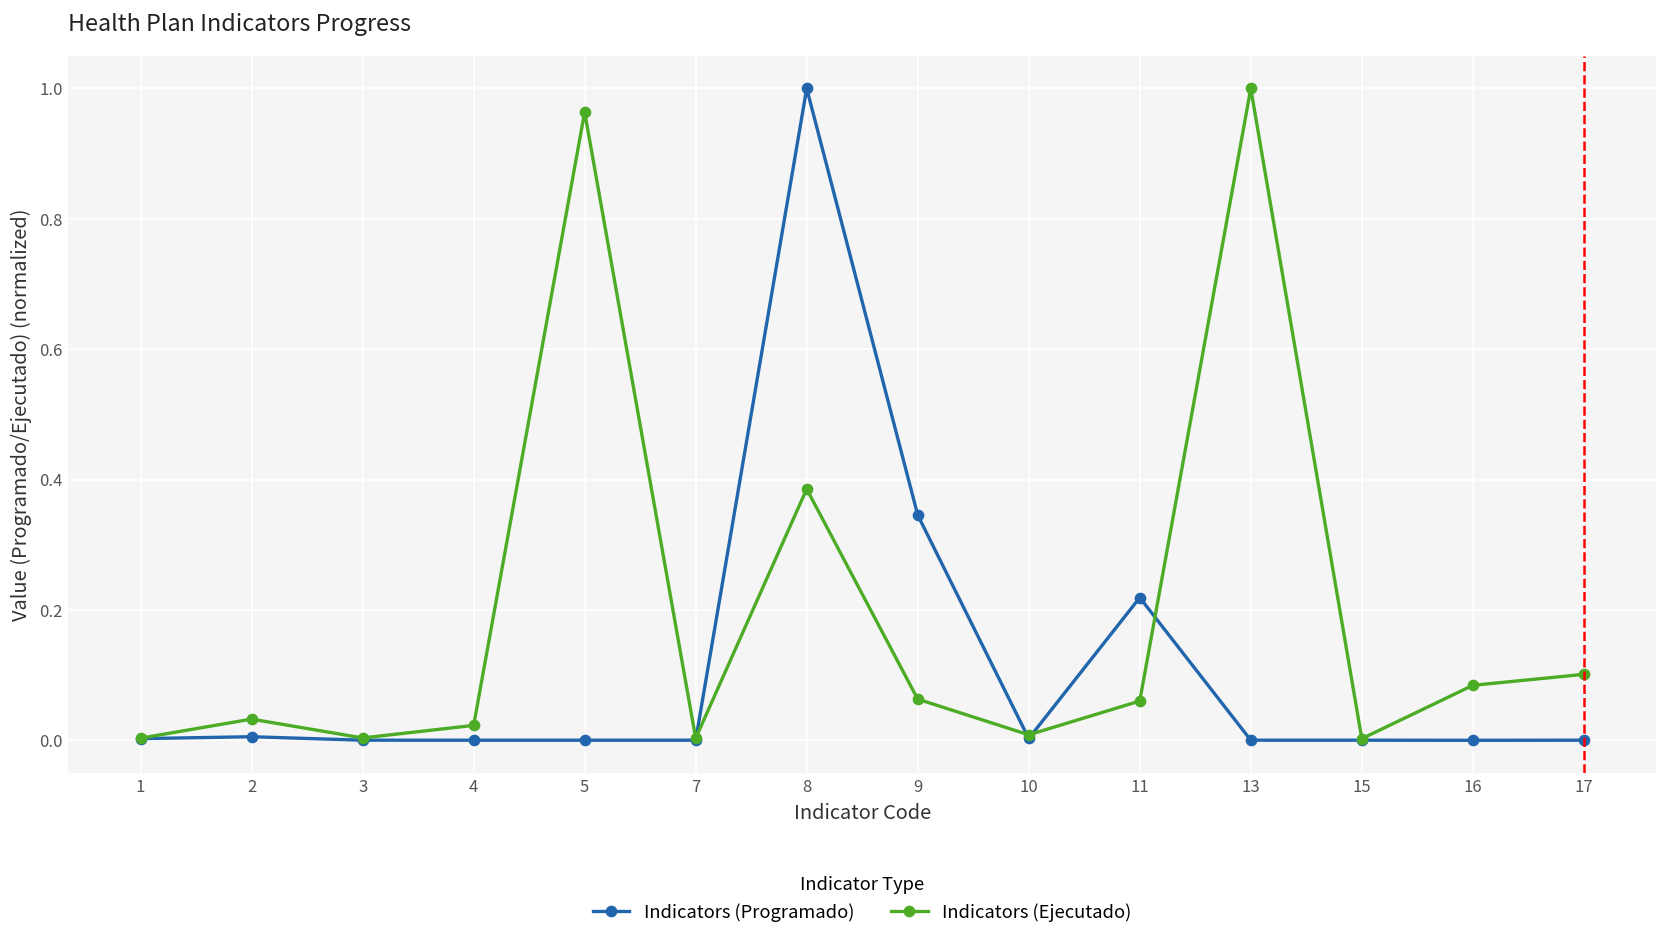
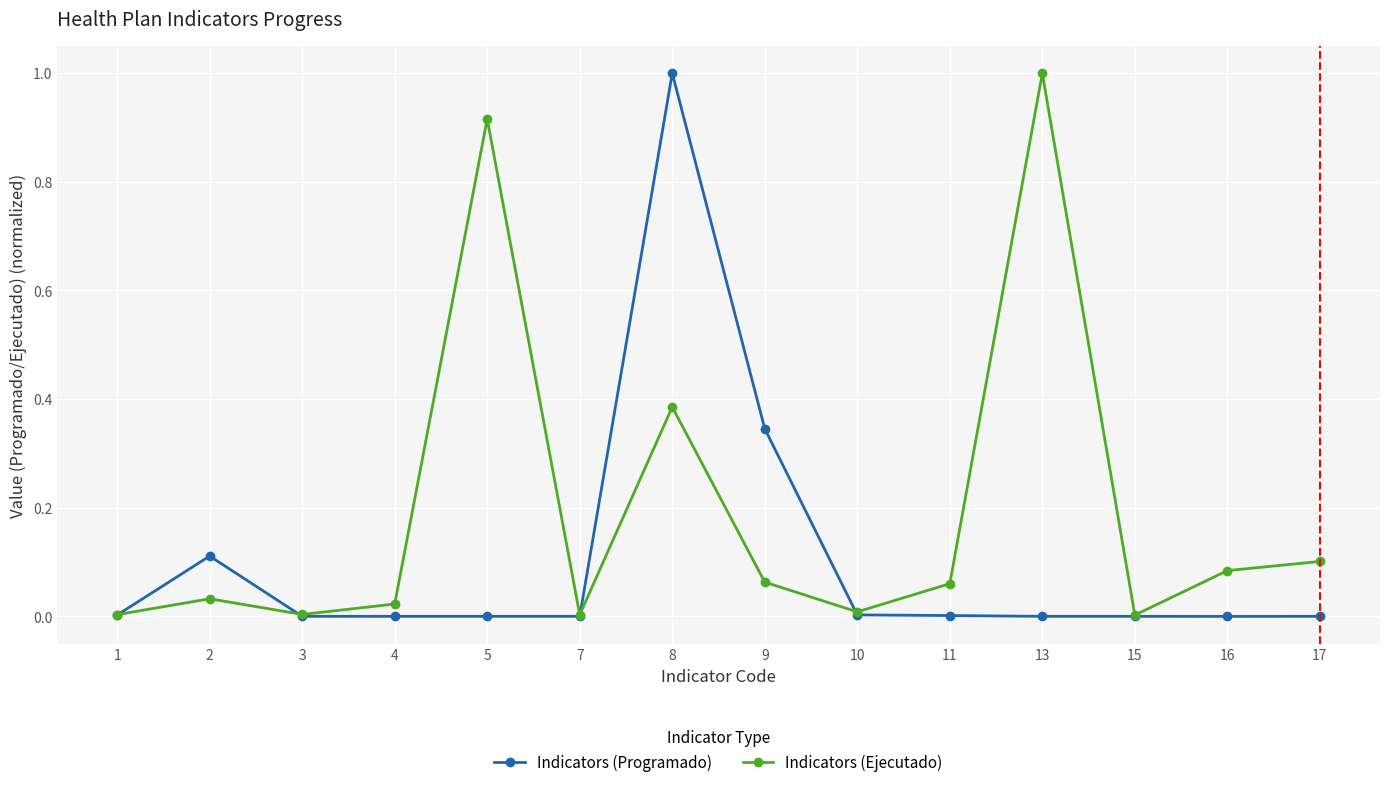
  {
    "Indicators (Programado)": {
-     "2": 0.01,
+     "2": 0.11,
      "4": 0.00,
      "5": 0.00,
      "8": 1.00,
      "9": 0.35,
      "10": 0.00,
-     "11": 0.22,
+     "11": 0.00,
      "13": 0.00,
      "16": 0.00,
      "17": 0.00
    },
    "Indicators (Ejecutado)": {
      "2": 0.03,
      "4": 0.02,
-     "5": 0.96,
+     "5": 0.92,
      "8": 0.39,
      "9": 0.06,
      "10": 0.01,
      "11": 0.06,
      "13": 1.00,
      "16": 0.08,
      "17": 0.10
    }
  }
